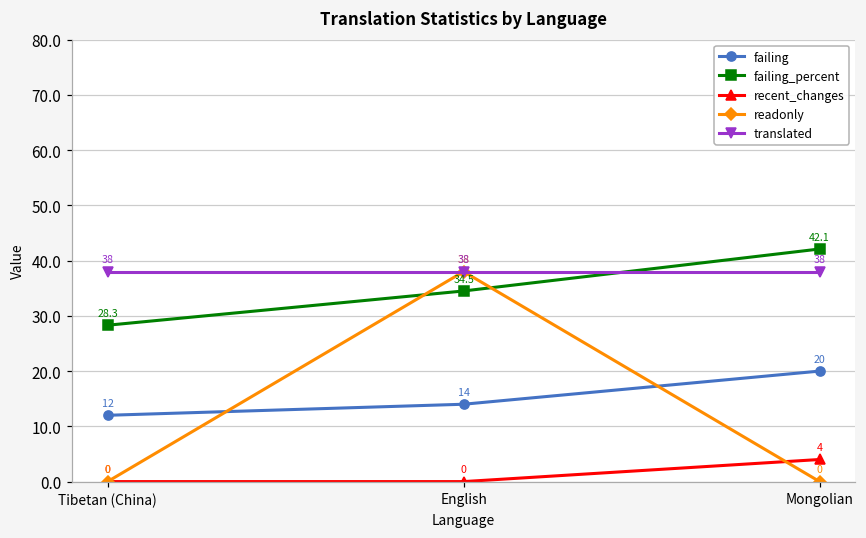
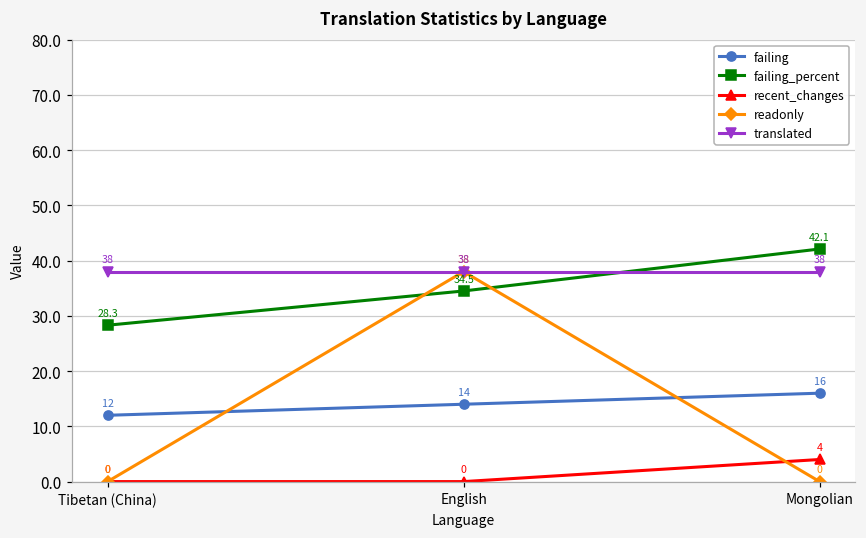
  {
    "failing": {
      "Tibetan (China)": 12,
      "English": 14,
-     "Mongolian": 20
+     "Mongolian": 16
    },
    "failing_percent": {
      "Tibetan (China)": 28.3,
      "Mongolian": 42.1
    },
    "recent_changes": {
      "English": 0,
      "Mongolian": 4
    },
    "readonly": {
      "Mongolian": 0
    },
    "translated": {
      "Tibetan (China)": 38,
      "Mongolian": 38
    }
  }
